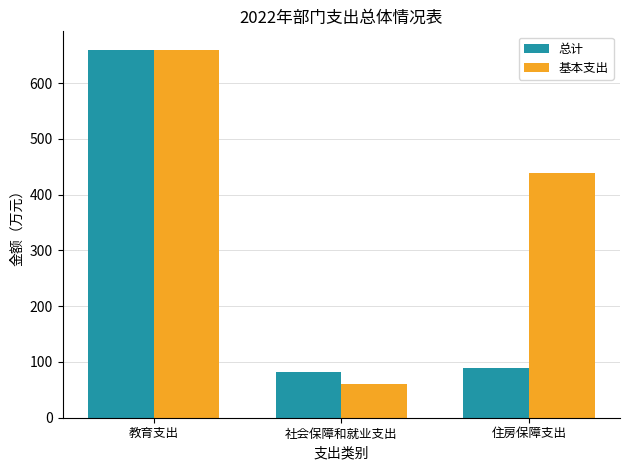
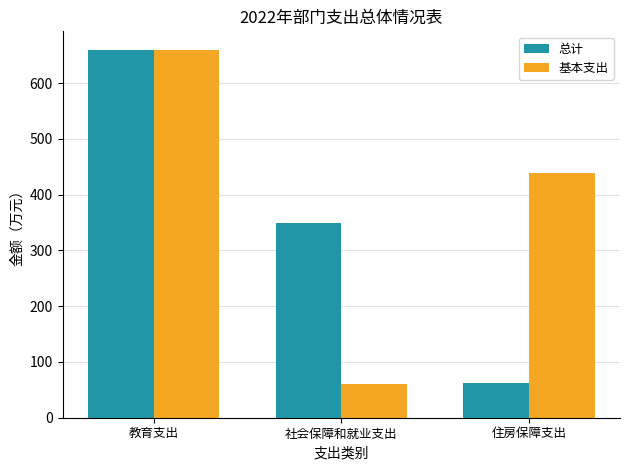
  {
    "总计": {
      "教育支出": 660,
-     "社会保障和就业支出": 80,
-     "住房保障支出": 90
+     "社会保障和就业支出": 350,
+     "住房保障支出": 60
    },
    "基本支出": {
      "教育支出": 660,
      "社会保障和就业支出": 60,
      "住房保障支出": 440
    }
  }
